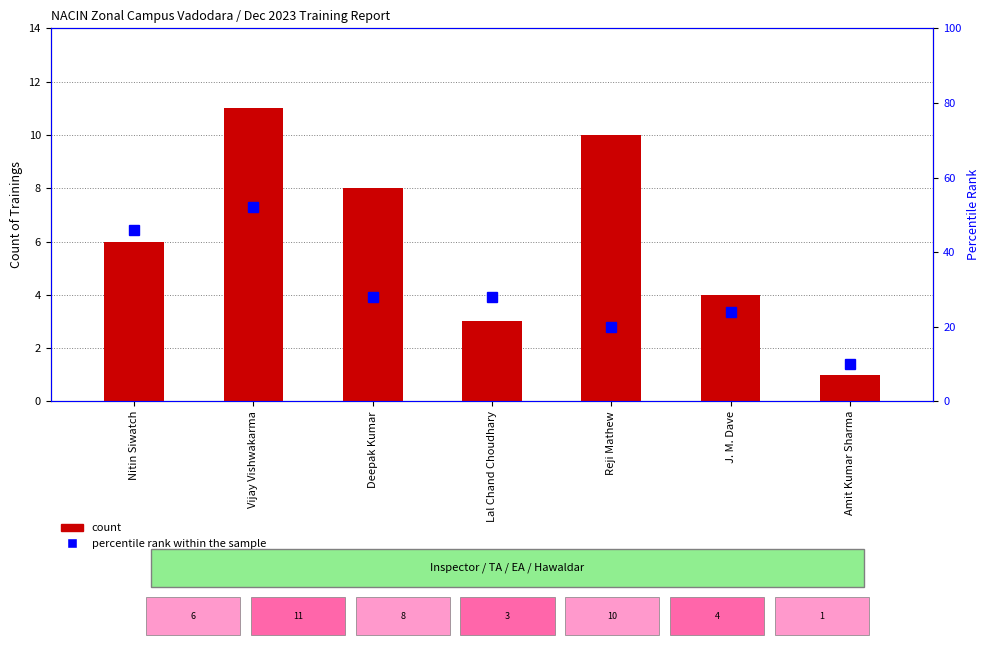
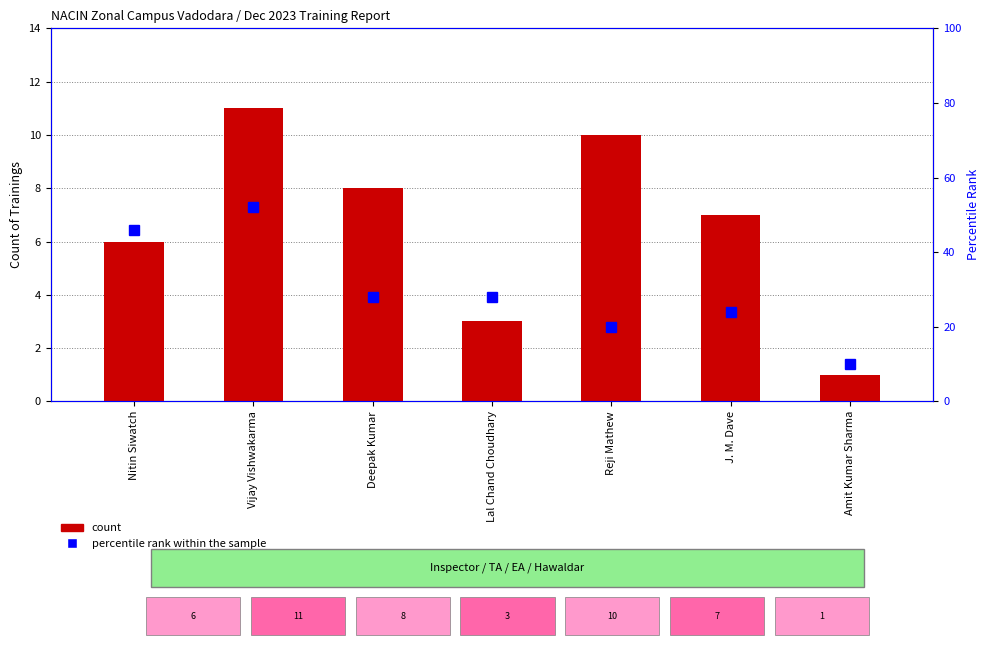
  {
    "count": {
-     "J. M. Dave": 4
+     "J. M. Dave": 7
    }
  }
